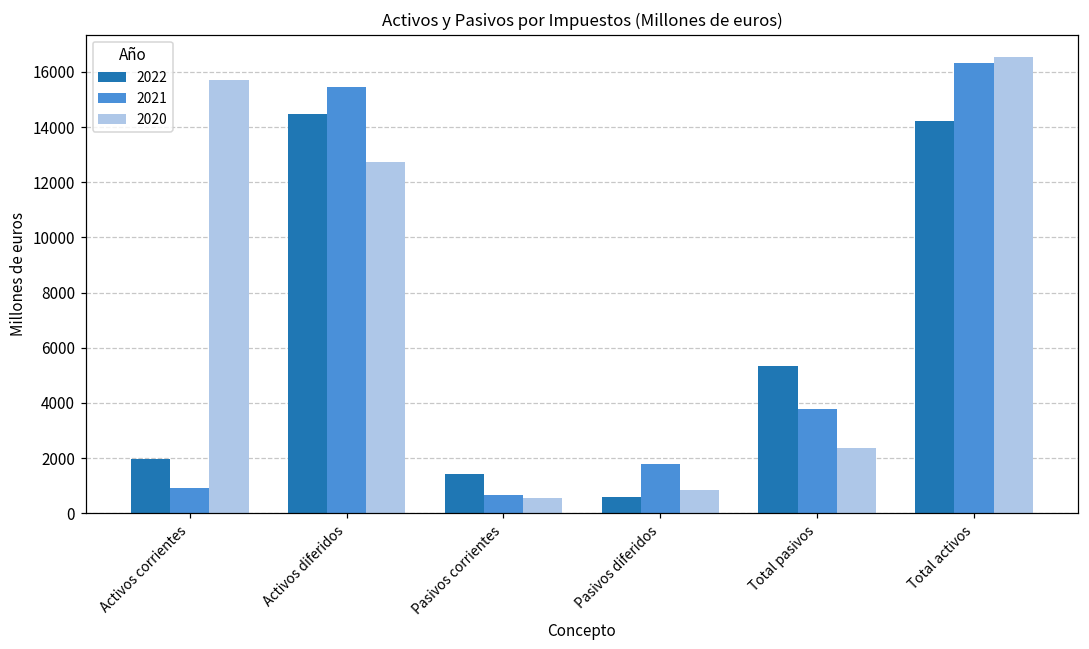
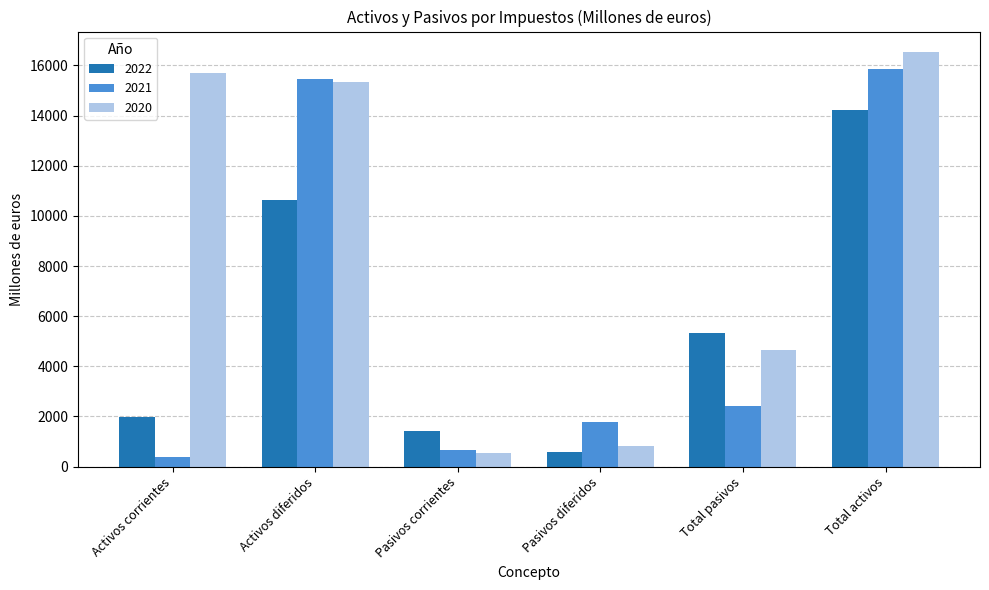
  {
    "2022": {
      "Activos corrientes": 2000,
-     "Activos diferidos": 14500,
+     "Activos diferidos": 10600,
      "Pasivos corrientes": 1400,
      "Pasivos diferidos": 600,
      "Total pasivos": 5300,
      "Total activos": 14200
    },
    "2021": {
-     "Activos corrientes": 900,
+     "Activos corrientes": 400,
      "Activos diferidos": 15500,
      "Pasivos corrientes": 600,
      "Pasivos diferidos": 1800,
-     "Total pasivos": 3800,
-     "Total activos": 16300
+     "Total pasivos": 2400,
+     "Total activos": 15900
    },
    "2020": {
      "Activos corrientes": 15700,
-     "Activos diferidos": 12800,
+     "Activos diferidos": 15300,
      "Pasivos corrientes": 500,
      "Pasivos diferidos": 800,
-     "Total pasivos": 2400,
+     "Total pasivos": 4600,
      "Total activos": 16500
    }
  }
